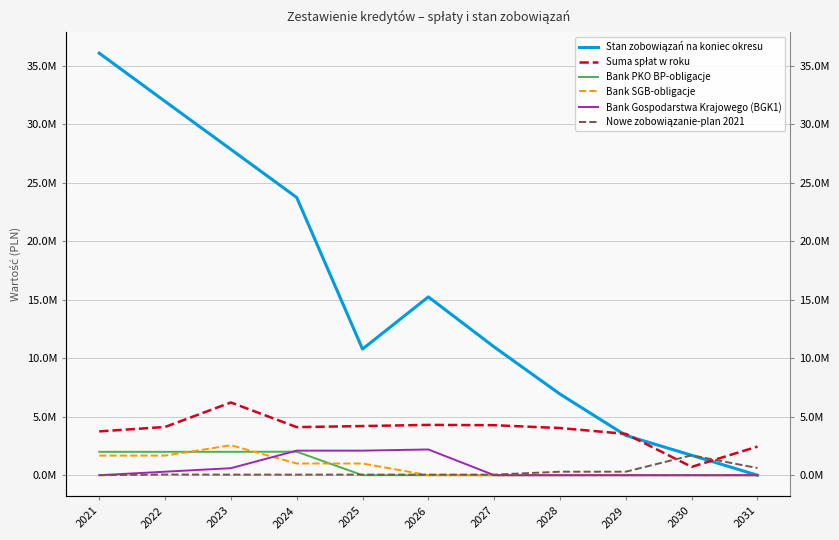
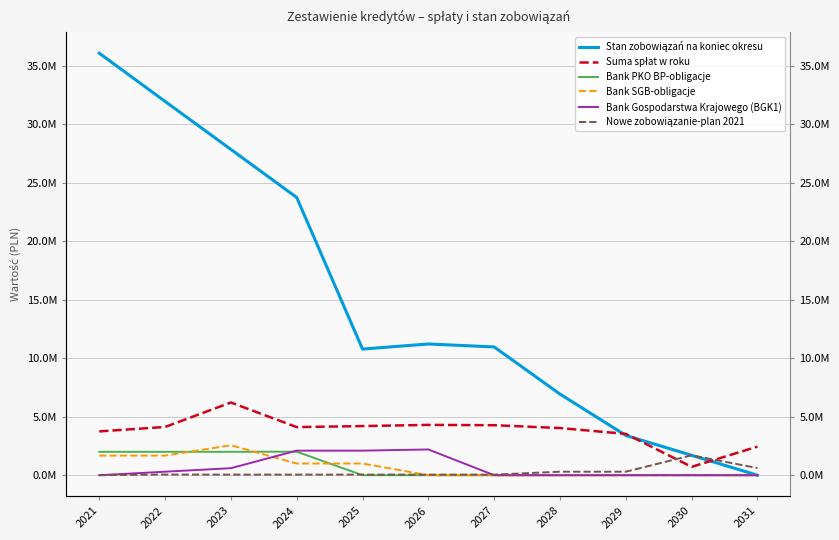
  {
    "Stan zobowiązań na koniec okresu": {
      "2021": 36100000,
      "2022": 31900000,
      "2023": 27800000,
      "2024": 23700000,
      "2025": 10800000,
-     "2026": 15200000,
+     "2026": 11200000,
      "2027": 11000000,
      "2028": 6900000
    },
    "Suma spłat w roku": {
      "2021": 3700000,
      "2022": 4100000,
      "2023": 6200000,
      "2024": 4100000,
      "2025": 4200000,
      "2026": 4300000,
      "2027": 4300000,
      "2028": 4000000,
      "2030": 700000,
      "2031": 2400000
    },
    "Bank PKO BP-obligacje": {
      "2021": 2000000,
      "2022": 2000000,
      "2023": 2000000
    },
    "Bank SGB-obligacje": {
      "2021": 1700000,
      "2022": 1700000,
      "2023": 2600000,
      "2024": 1000000,
      "2025": 1000000
    },
    "Bank Gospodarstwa Krajowego (BGK1)": {
      "2022": 300000,
      "2023": 600000,
      "2025": 2100000,
      "2026": 2200000
    },
    "Nowe zobowiązanie-plan 2021": {
      "2022": 100000,
      "2023": 100000,
      "2024": 100000,
      "2028": 300000,
      "2029": 300000,
      "2031": 600000
    }
  }
